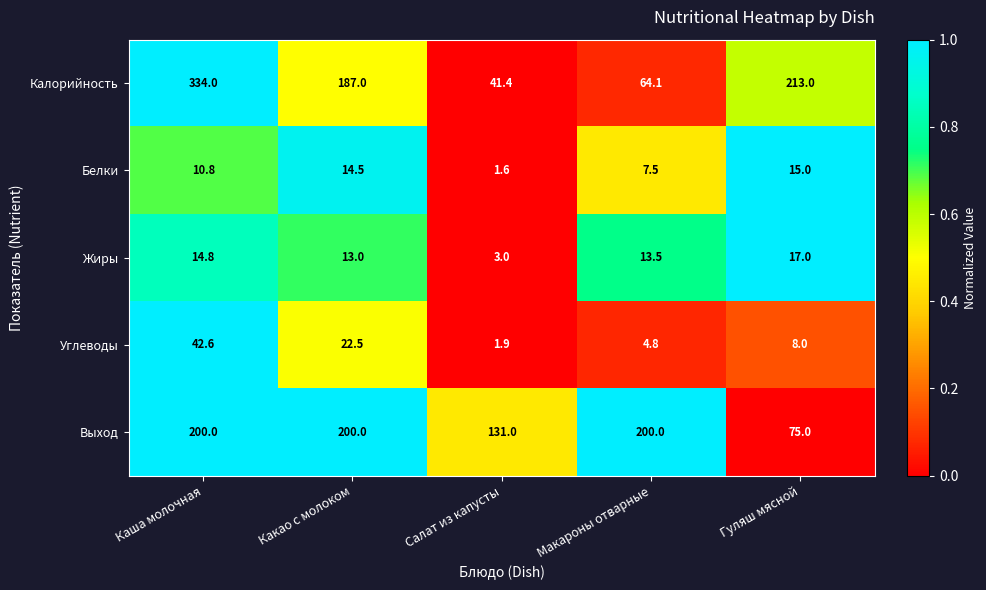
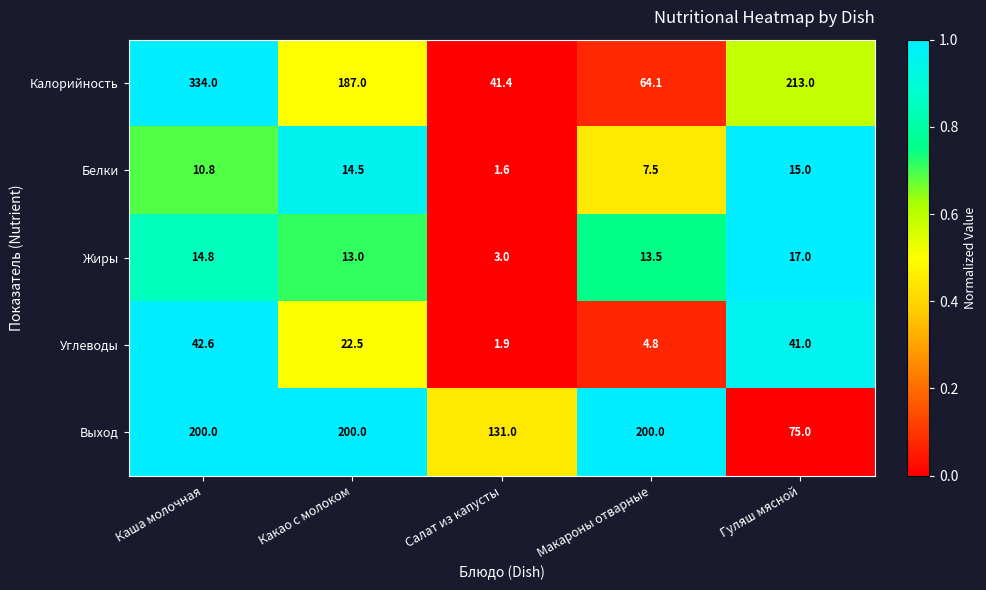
  {
    "Калорийность": {
      "Каша молочная": 334.0,
      "Какао с молоком": 187.0,
      "Салат из капусты": 41.4,
      "Макароны отварные": 64.1,
      "Гуляш мясной": 213.0
    },
    "Белки": {
      "Каша молочная": 10.8,
      "Какао с молоком": 14.5,
      "Салат из капусты": 1.6,
      "Макароны отварные": 7.5,
      "Гуляш мясной": 15.0
    },
    "Жиры": {
      "Каша молочная": 14.8,
      "Какао с молоком": 13.0,
      "Салат из капусты": 3.0,
      "Макароны отварные": 13.5,
      "Гуляш мясной": 17.0
    },
    "Углеводы": {
      "Каша молочная": 42.6,
      "Какао с молоком": 22.5,
      "Салат из капусты": 1.9,
      "Макароны отварные": 4.8,
-     "Гуляш мясной": 8.0
+     "Гуляш мясной": 41.0
    },
    "Выход": {
      "Каша молочная": 200.0,
      "Какао с молоком": 200.0,
      "Салат из капусты": 131.0,
      "Макароны отварные": 200.0,
      "Гуляш мясной": 75.0
    }
  }
